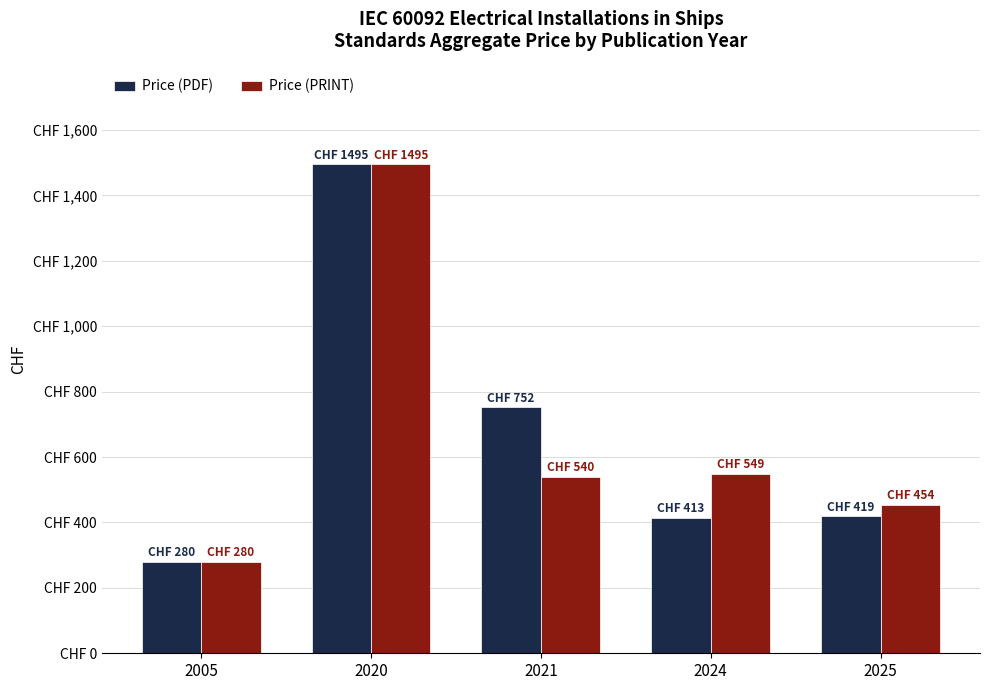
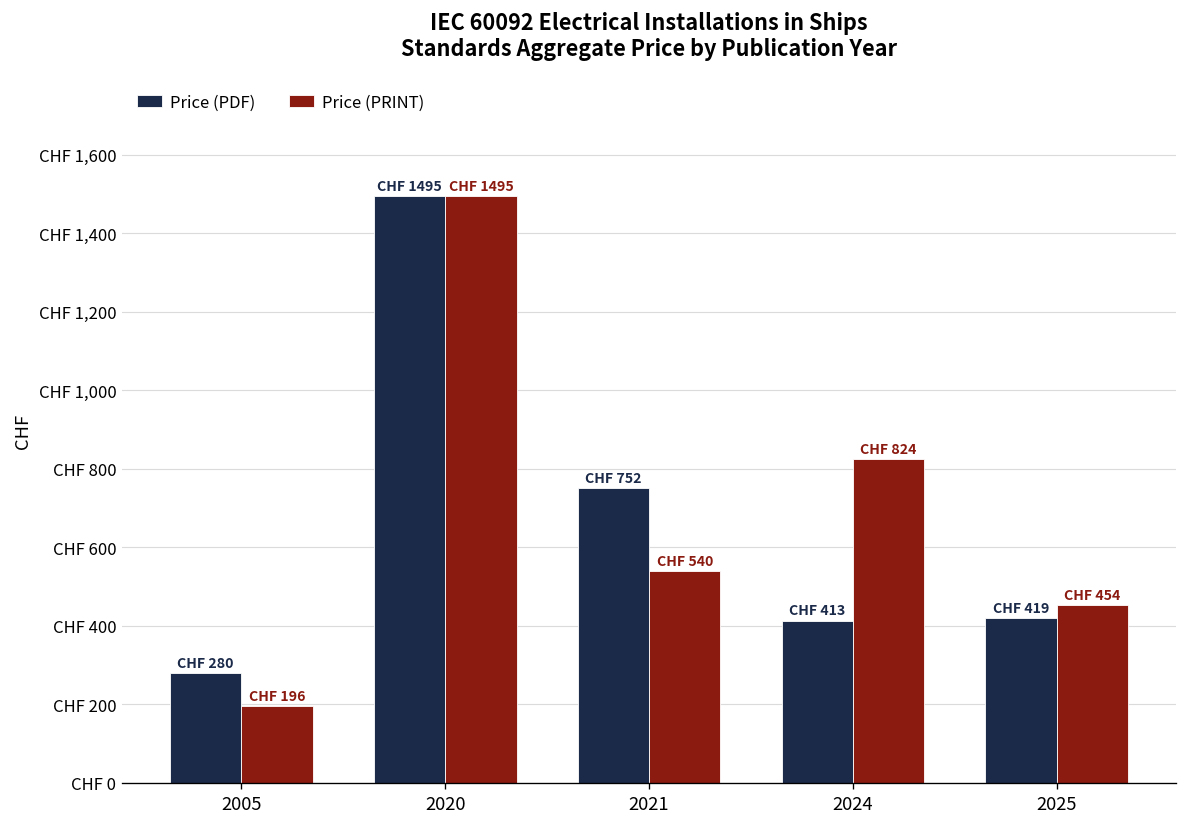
  {
    "Price (PDF)": {
      "2005": 280,
      "2020": 1495,
      "2021": 752,
      "2025": 419
    },
    "Price (PRINT)": {
-     "2005": 280,
+     "2005": 196,
      "2020": 1495,
      "2021": 540,
-     "2024": 549,
+     "2024": 824,
      "2025": 454
    }
  }
